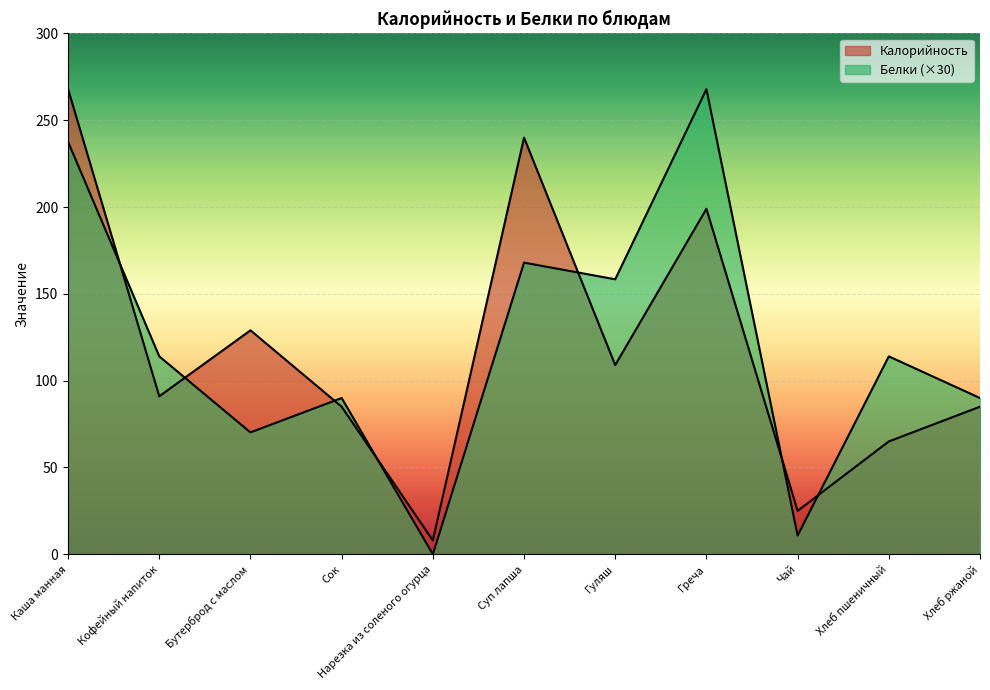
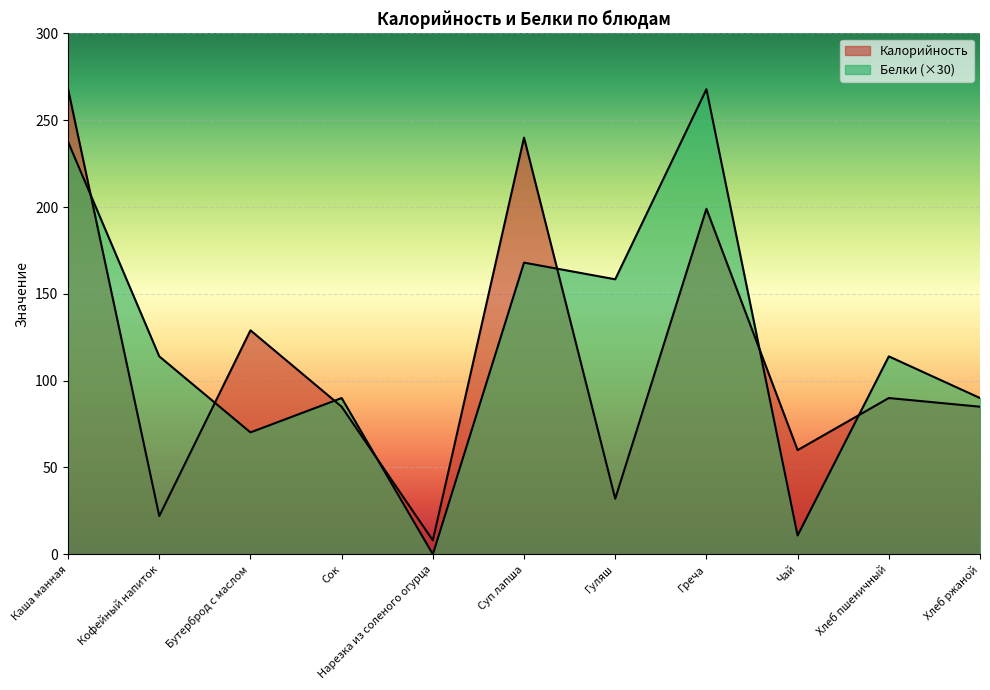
  {
    "Калорийность": {
      "Каша манная": 268,
-     "Кофейный напиток": 91,
+     "Кофейный напиток": 22,
      "Бутерброд с маслом": 129,
      "Сок": 85,
      "Нарезка из соленого огурца": 8,
      "Суп лапша": 240,
-     "Гуляш": 109,
+     "Гуляш": 32,
      "Греча": 199,
-     "Чай": 25,
-     "Хлеб пшеничный": 65,
+     "Чай": 60,
+     "Хлеб пшеничный": 90,
      "Хлеб ржаной": 85
    },
    "Белки (×30)": {
      "Каша манная": 238,
      "Кофейный напиток": 114,
      "Бутерброд с маслом": 70,
      "Сок": 90,
      "Нарезка из соленого огурца": 0,
      "Суп лапша": 168,
      "Гуляш": 158,
      "Греча": 268,
      "Чай": 11,
      "Хлеб пшеничный": 114,
      "Хлеб ржаной": 90
    }
  }
